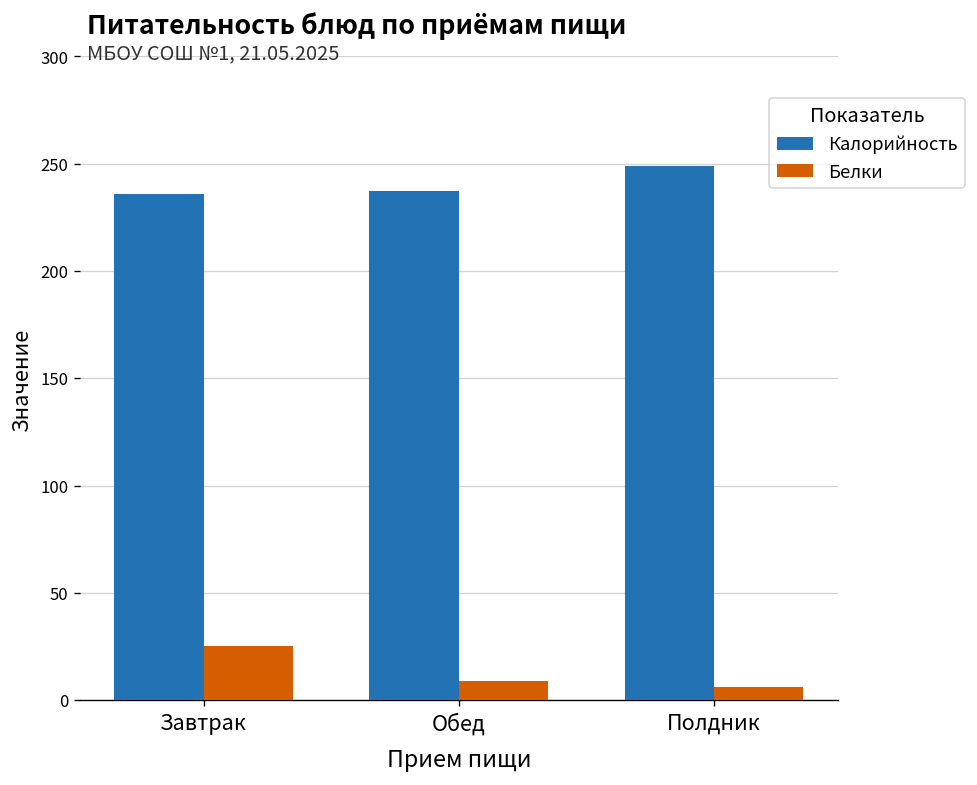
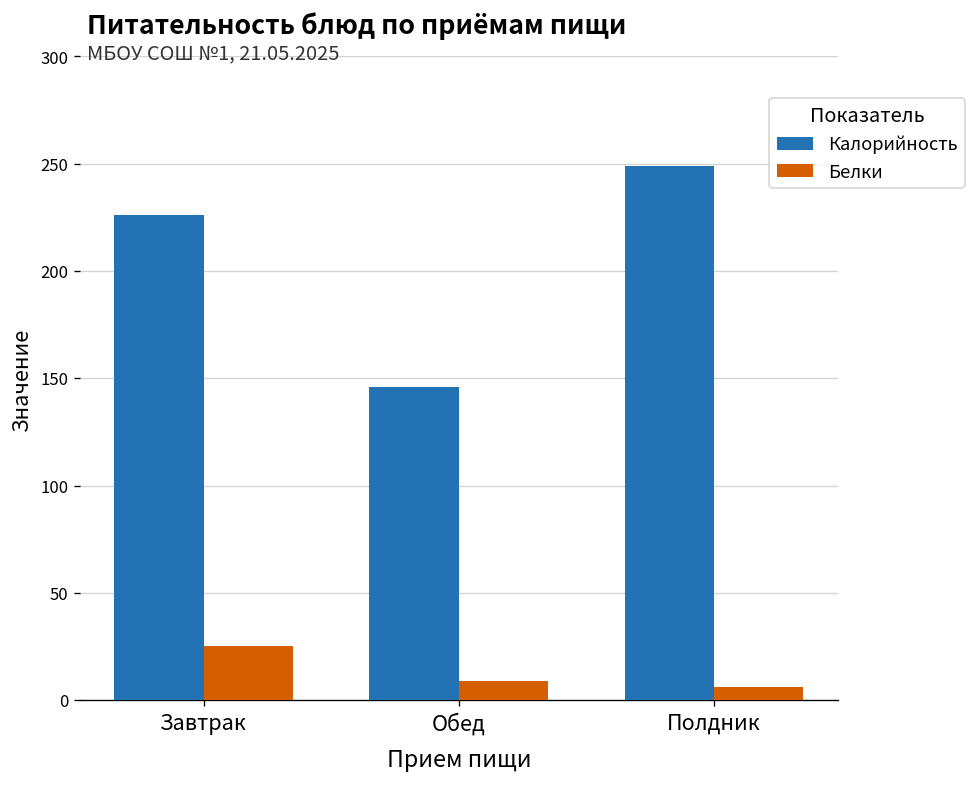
  {
    "Калорийность": {
-     "Завтрак": 236,
-     "Обед": 237,
+     "Завтрак": 226,
+     "Обед": 146,
      "Полдник": 249
    },
    "Белки": {
      "Завтрак": 25,
      "Обед": 9,
      "Полдник": 6
    }
  }
